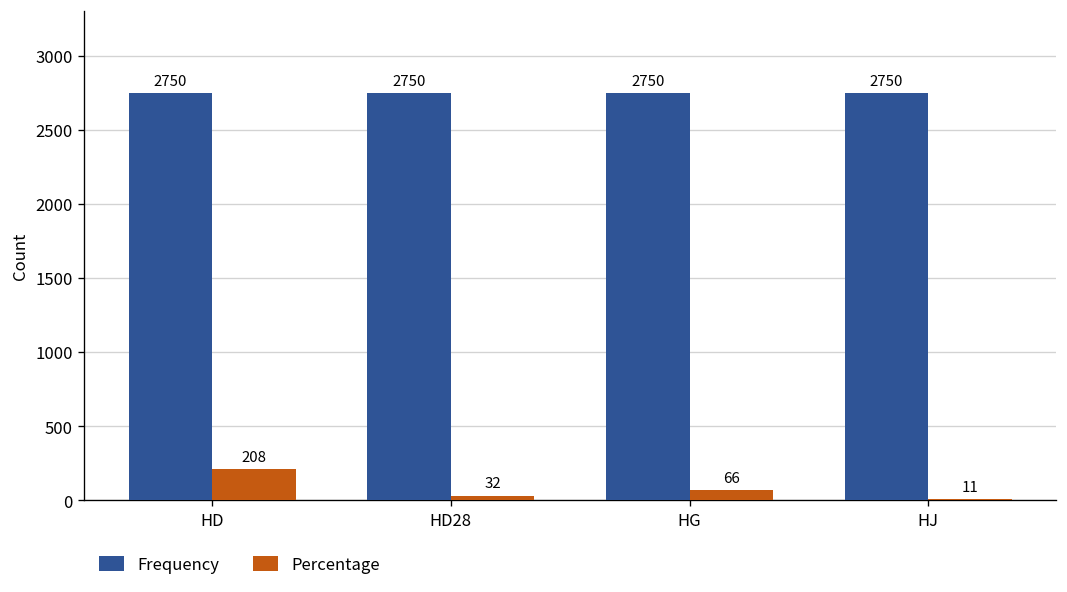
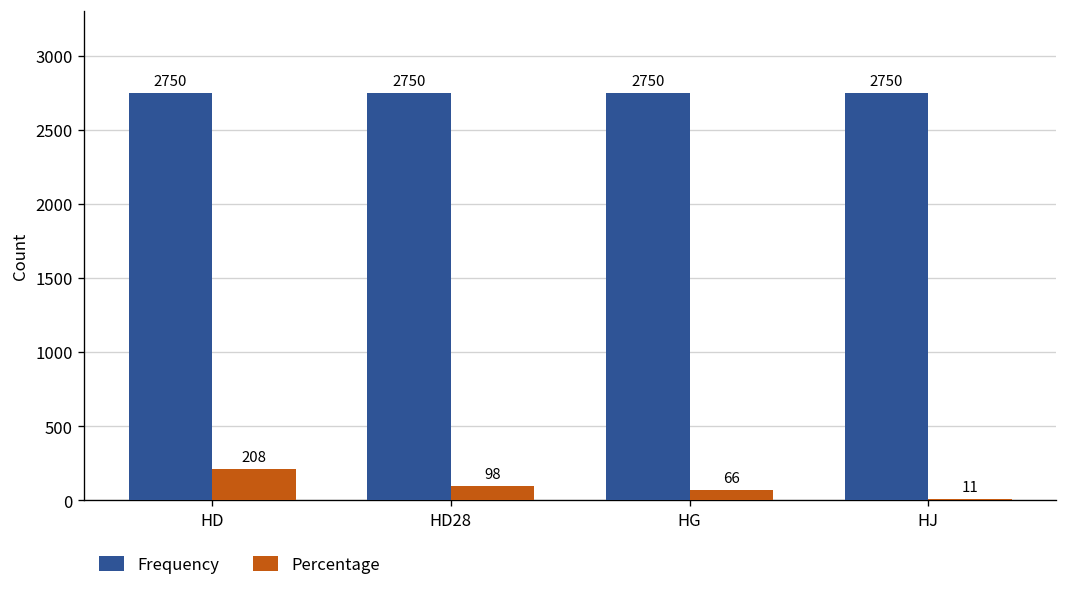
  {
    "Frequency": {
      "HD": 2750,
      "HD28": 2750,
      "HG": 2750,
      "HJ": 2750
    },
    "Percentage": {
      "HD": 208,
-     "HD28": 32,
+     "HD28": 98,
      "HG": 66,
      "HJ": 11
    }
  }
